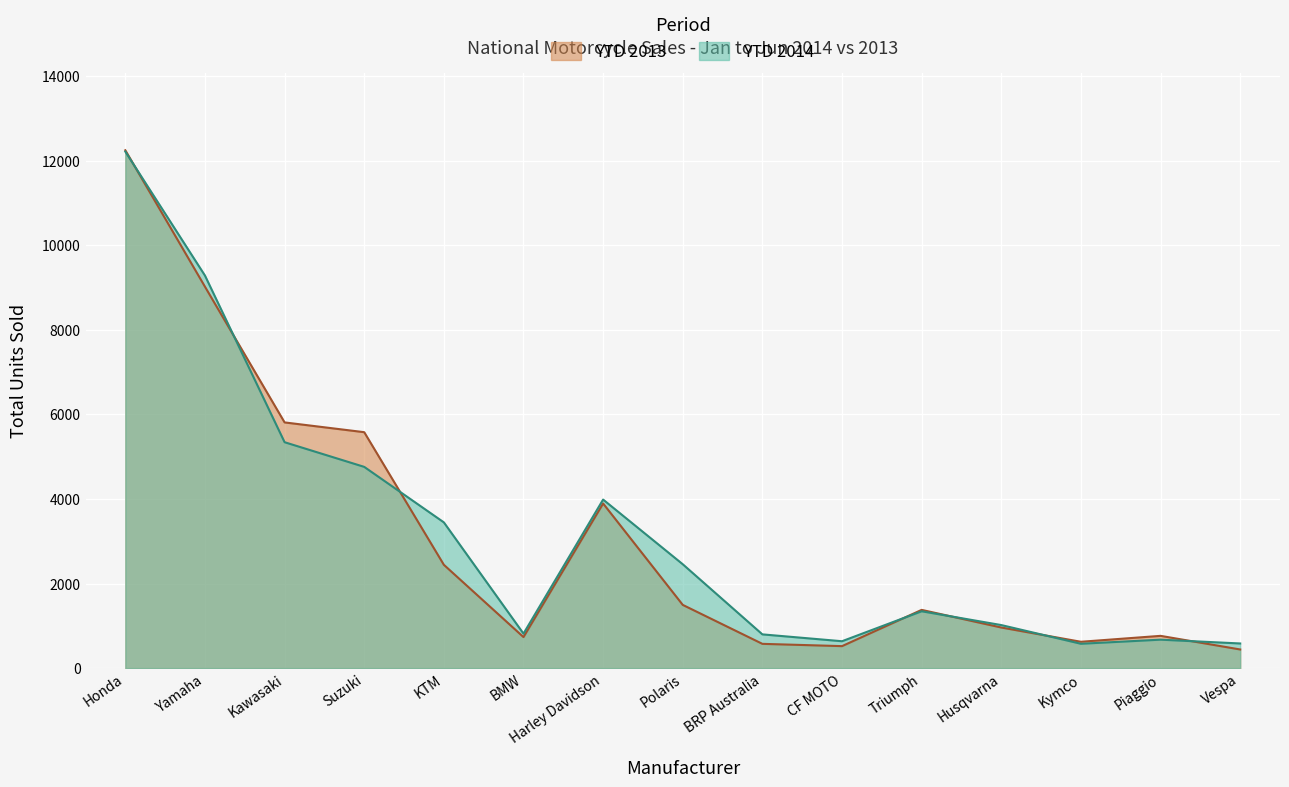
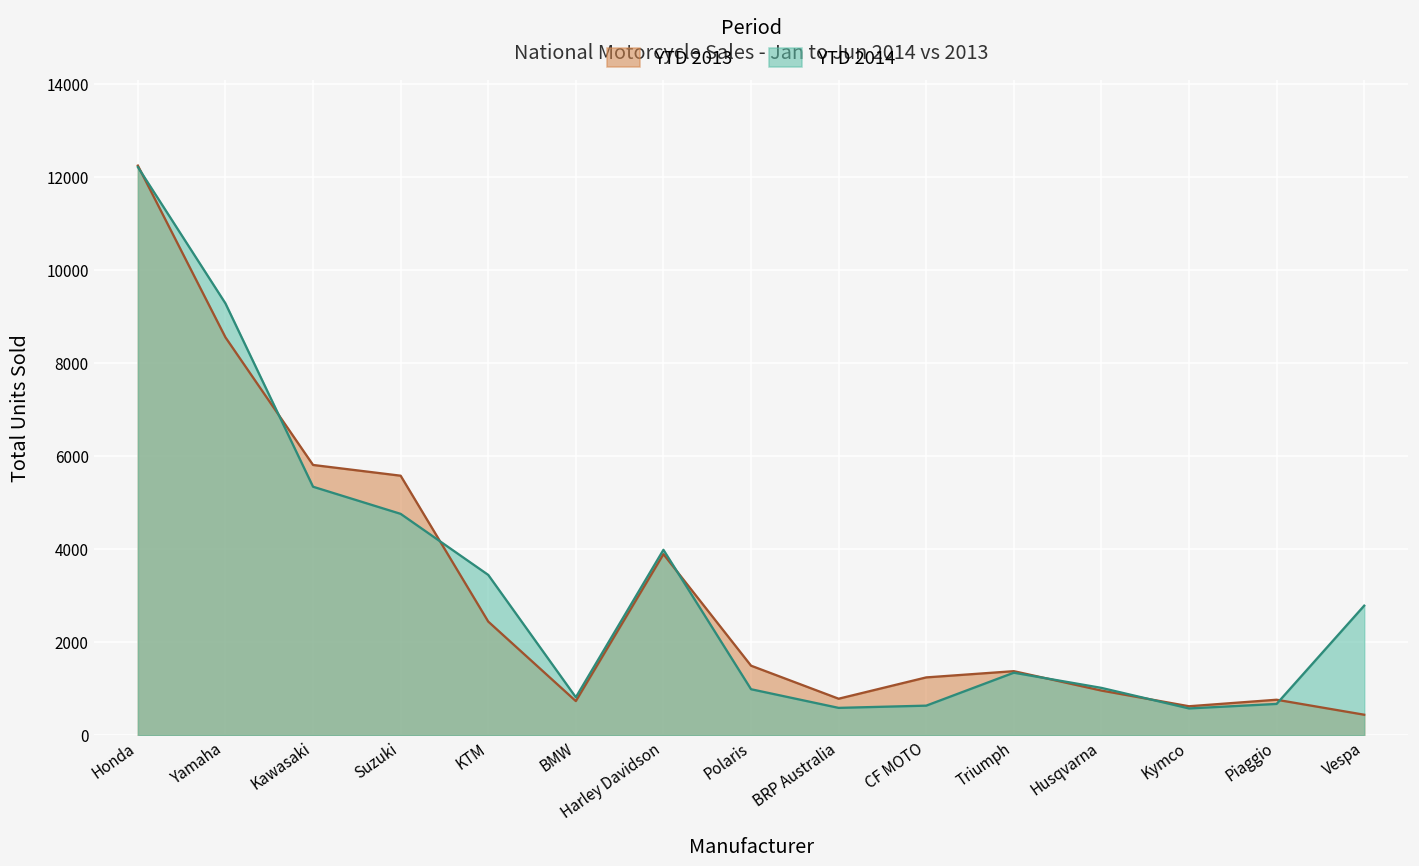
  {
    "YTD 2013": {
-     "Yamaha": 9000,
+     "Yamaha": 8600,
      "Kawasaki": 5800,
      "Suzuki": 5600,
      "KTM": 2400,
      "BMW": 700,
      "Harley Davidson": 3900,
      "Polaris": 1500,
-     "BRP Australia": 600,
-     "CF MOTO": 500,
+     "BRP Australia": 800,
+     "CF MOTO": 1200,
      "Piaggio": 800,
      "Vespa": 400
    },
    "YTD 2014": {
      "Yamaha": 9300,
      "Kawasaki": 5300,
      "Suzuki": 4800,
      "KTM": 3400,
      "BMW": 800,
      "Harley Davidson": 4000,
-     "Polaris": 2500,
-     "BRP Australia": 800,
+     "Polaris": 1000,
+     "BRP Australia": 600,
      "CF MOTO": 600,
      "Piaggio": 700,
-     "Vespa": 600
+     "Vespa": 2800
    }
  }
